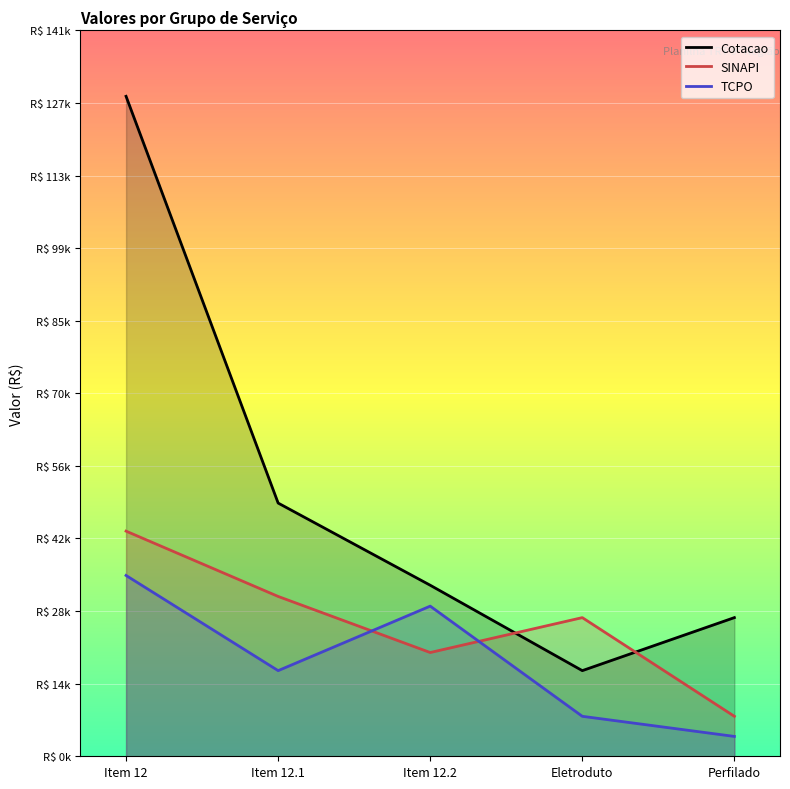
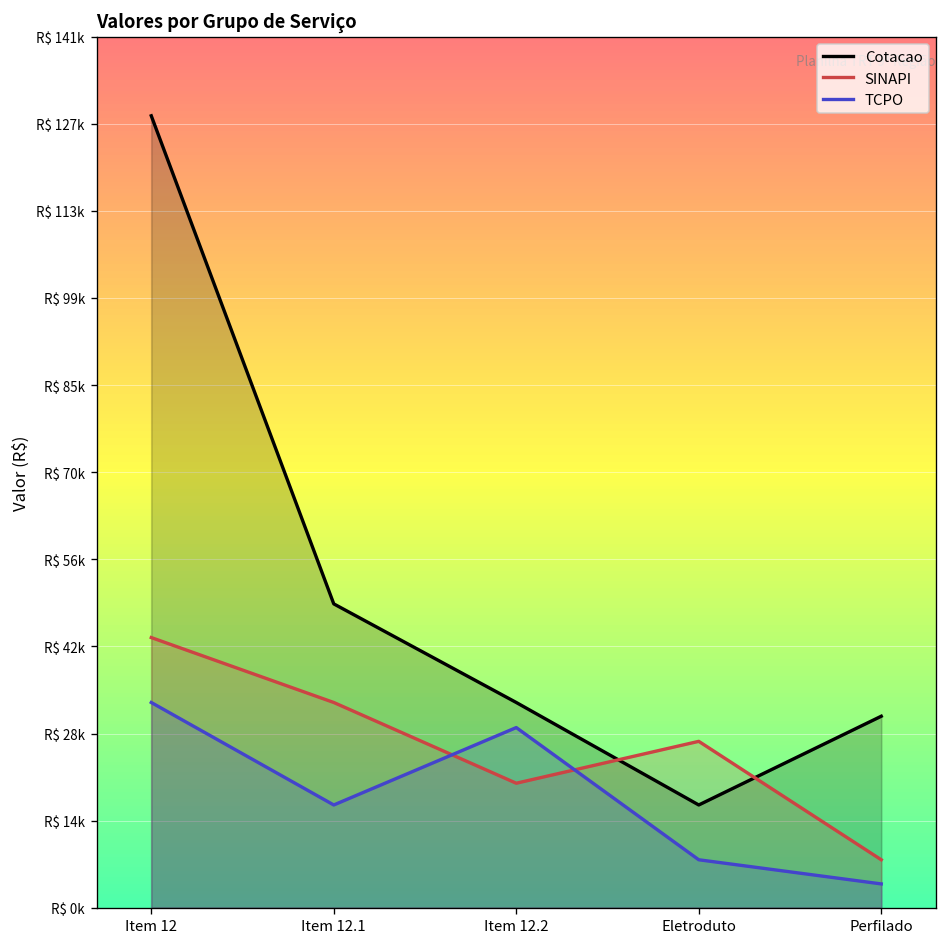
  {
    "Cotacao": {
      "Item 12": "R$ 128000",
      "Item 12.1": "R$ 49000",
      "Item 12.2": "R$ 33000",
      "Eletroduto": "R$ 17000",
-     "Perfilado": "R$ 27000"
+     "Perfilado": "R$ 31000"
    },
    "SINAPI": {
      "Item 12": "R$ 44000",
-     "Item 12.1": "R$ 31000",
+     "Item 12.1": "R$ 33000",
      "Item 12.2": "R$ 20000",
      "Eletroduto": "R$ 27000",
      "Perfilado": "R$ 8000"
    },
    "TCPO": {
-     "Item 12": "R$ 35000",
+     "Item 12": "R$ 33000",
      "Item 12.1": "R$ 17000",
      "Item 12.2": "R$ 29000",
      "Eletroduto": "R$ 8000",
      "Perfilado": "R$ 4000"
    }
  }
